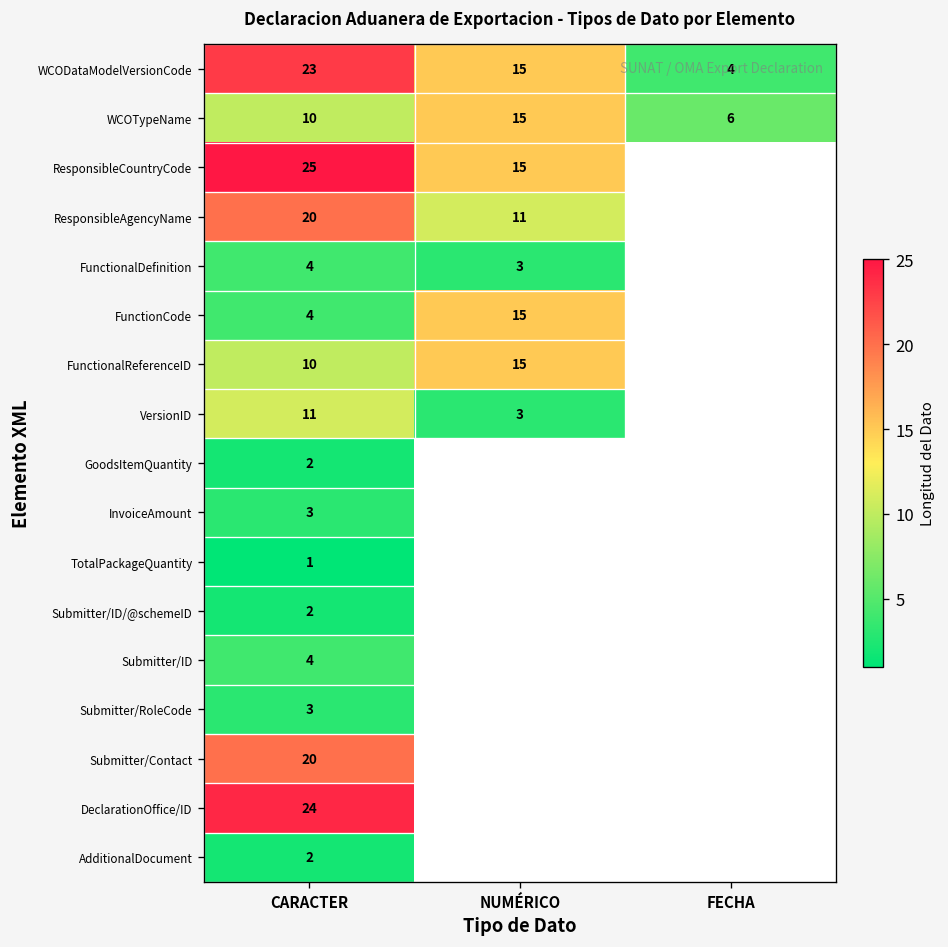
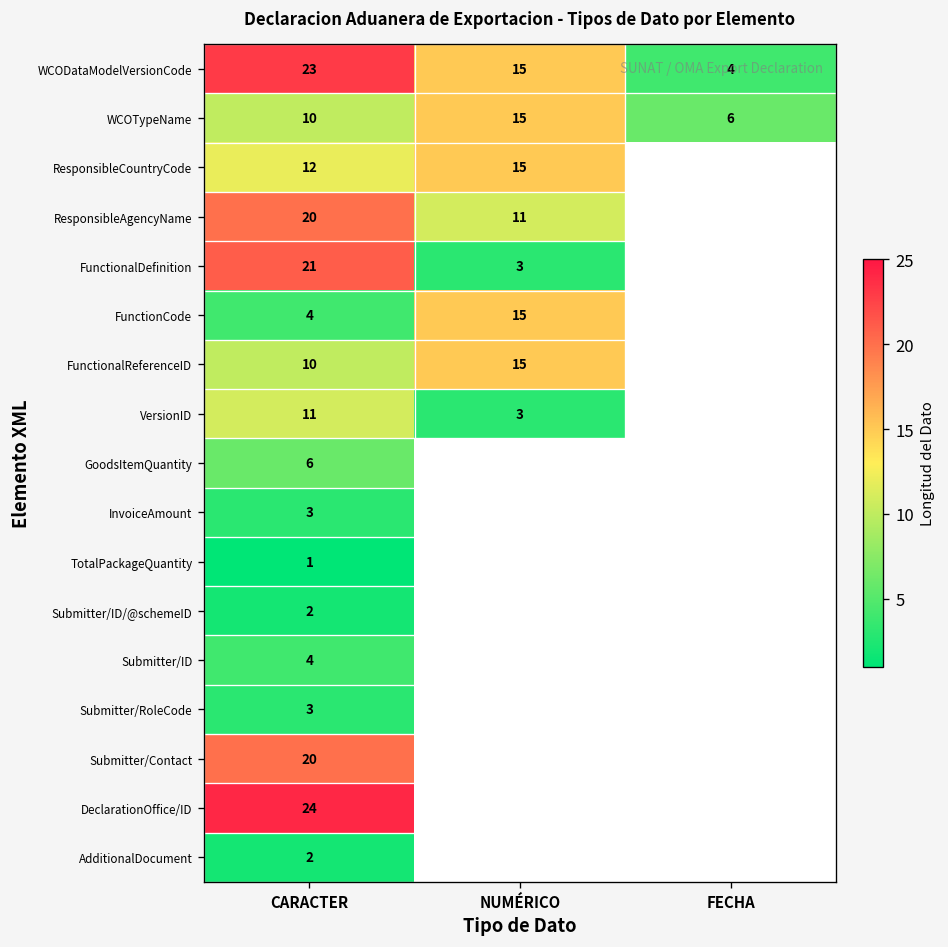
  {
    "WCODataModelVersionCode": {
      "CARACTER": 23,
      "NUMÉRICO": 15
    },
    "WCOTypeName": {
      "CARACTER": 10,
      "NUMÉRICO": 15,
      "FECHA": 6
    },
    "ResponsibleCountryCode": {
-     "CARACTER": 25,
+     "CARACTER": 12,
      "NUMÉRICO": 15
    },
    "ResponsibleAgencyName": {
      "CARACTER": 20,
      "NUMÉRICO": 11
    },
    "FunctionalDefinition": {
-     "CARACTER": 4,
+     "CARACTER": 21,
      "NUMÉRICO": 3
    },
    "FunctionCode": {
      "CARACTER": 4,
      "NUMÉRICO": 15
    },
    "FunctionalReferenceID": {
      "CARACTER": 10,
      "NUMÉRICO": 15
    },
    "VersionID": {
      "CARACTER": 11,
      "NUMÉRICO": 3
    },
    "GoodsItemQuantity": {
-     "CARACTER": 2
+     "CARACTER": 6
    },
    "InvoiceAmount": {
      "CARACTER": 3
    },
    "TotalPackageQuantity": {
      "CARACTER": 1
    },
    "Submitter/ID/@schemeID": {
      "CARACTER": 2
    },
    "Submitter/ID": {
      "CARACTER": 4
    },
    "Submitter/RoleCode": {
      "CARACTER": 3
    },
    "Submitter/Contact": {
      "CARACTER": 20
    },
    "DeclarationOffice/ID": {
      "CARACTER": 24
    },
    "AdditionalDocument": {
      "CARACTER": 2
    }
  }
